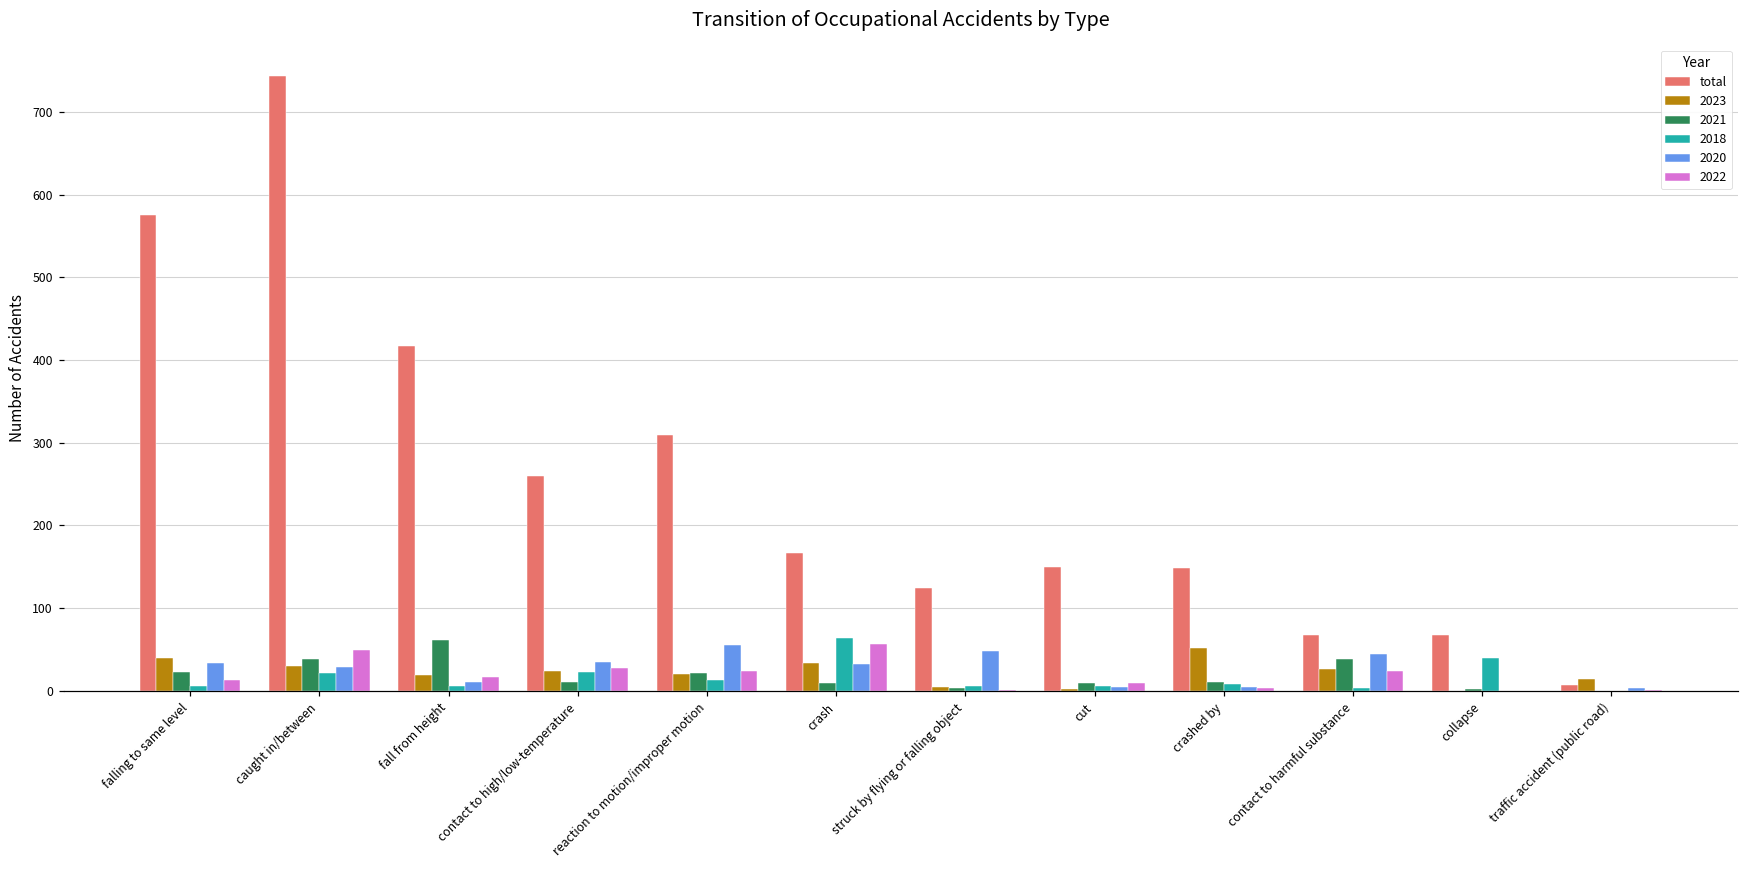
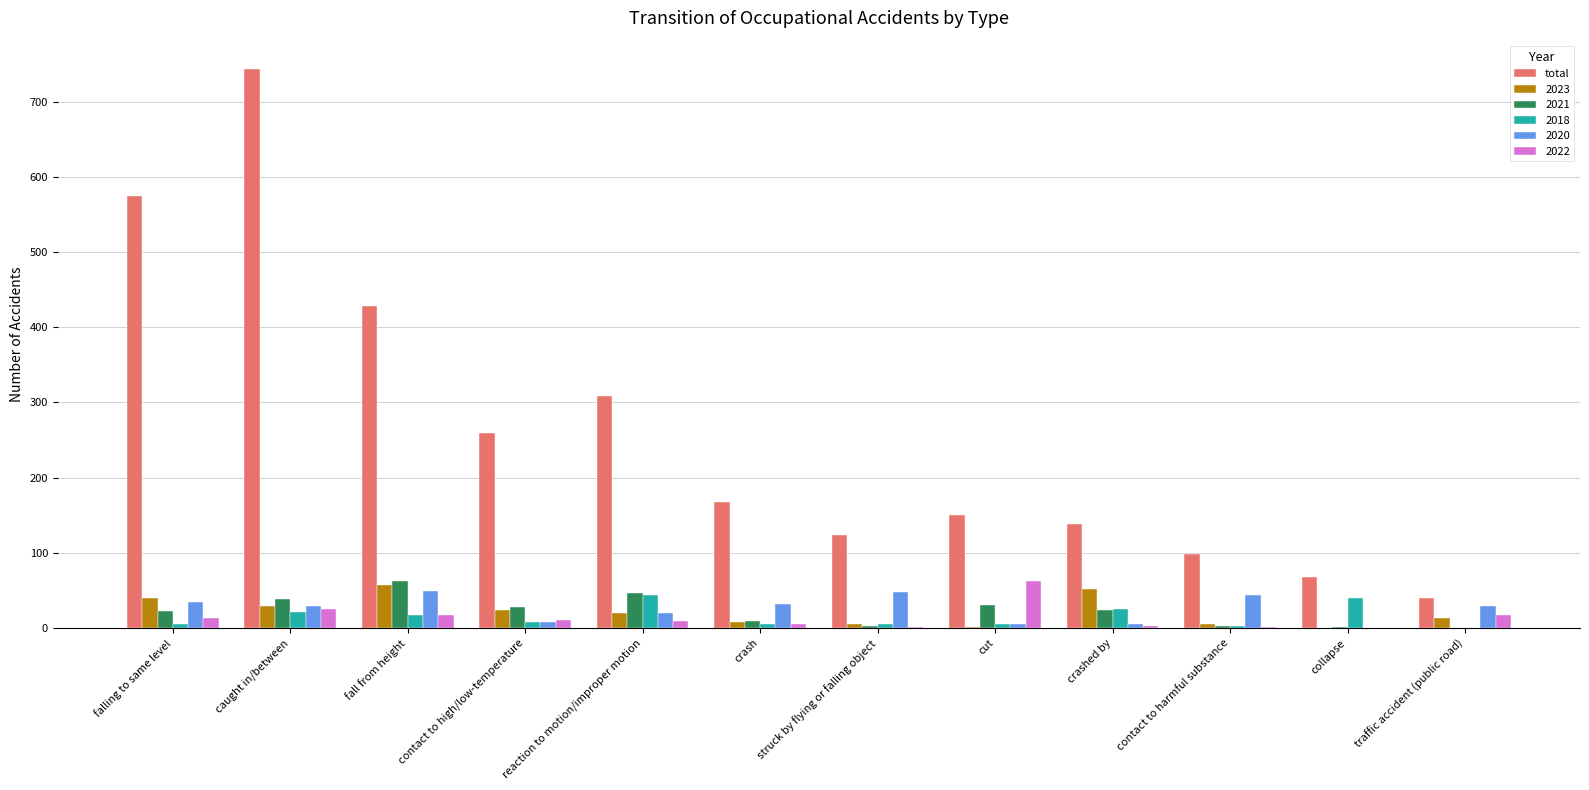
  {
    "total": {
      "falling to same level": 580,
      "caught in/between": 740,
-     "fall from height": 420,
+     "fall from height": 430,
      "contact to high/low-temperature": 260,
      "reaction to motion/improper motion": 310,
      "crash": 170,
      "struck by flying or falling object": 120,
      "cut": 150,
-     "crashed by": 150,
-     "contact to harmful substance": 70,
+     "crashed by": 140,
+     "contact to harmful substance": 100,
      "collapse": 70,
-     "traffic accident (public road)": 10
+     "traffic accident (public road)": 40
    },
    "2023": {
      "falling to same level": 40,
      "caught in/between": 30,
-     "fall from height": 20,
+     "fall from height": 60,
      "contact to high/low-temperature": 20,
      "reaction to motion/improper motion": 20,
-     "crash": 30,
+     "crash": 10,
      "struck by flying or falling object": 10,
      "crashed by": 50,
-     "contact to harmful substance": 30,
+     "contact to harmful substance": 10,
      "collapse": 0,
      "traffic accident (public road)": 10
    },
    "2021": {
      "falling to same level": 20,
      "caught in/between": 40,
      "fall from height": 60,
-     "contact to high/low-temperature": 10,
-     "reaction to motion/improper motion": 20,
+     "contact to high/low-temperature": 30,
+     "reaction to motion/improper motion": 50,
      "crash": 10,
-     "cut": 10,
-     "crashed by": 10,
-     "contact to harmful substance": 40,
+     "cut": 30,
+     "crashed by": 20,
+     "contact to harmful substance": 0,
      "traffic accident (public road)": 0
    },
    "2018": {
      "falling to same level": 10,
      "caught in/between": 20,
-     "fall from height": 10,
-     "contact to high/low-temperature": 20,
-     "reaction to motion/improper motion": 10,
-     "crash": 60,
+     "fall from height": 20,
+     "contact to high/low-temperature": 10,
+     "reaction to motion/improper motion": 40,
+     "crash": 10,
      "struck by flying or falling object": 10,
      "cut": 10,
-     "crashed by": 10,
+     "crashed by": 30,
      "collapse": 40,
      "traffic accident (public road)": 0
    },
    "2020": {
      "falling to same level": 30,
      "caught in/between": 30,
-     "fall from height": 10,
-     "contact to high/low-temperature": 40,
-     "reaction to motion/improper motion": 60,
+     "fall from height": 50,
+     "contact to high/low-temperature": 10,
+     "reaction to motion/improper motion": 20,
      "crash": 30,
      "struck by flying or falling object": 50,
      "cut": 10,
      "crashed by": 10,
      "contact to harmful substance": 40,
      "collapse": 0,
-     "traffic accident (public road)": 0
+     "traffic accident (public road)": 30
    },
    "2022": {
      "falling to same level": 10,
-     "caught in/between": 50,
+     "caught in/between": 30,
      "fall from height": 20,
-     "contact to high/low-temperature": 30,
-     "reaction to motion/improper motion": 20,
-     "crash": 60,
-     "cut": 10,
-     "contact to harmful substance": 20,
+     "contact to high/low-temperature": 10,
+     "reaction to motion/improper motion": 10,
+     "crash": 10,
+     "cut": 60,
+     "contact to harmful substance": 0,
      "collapse": 0,
-     "traffic accident (public road)": 0
+     "traffic accident (public road)": 20
    }
  }
